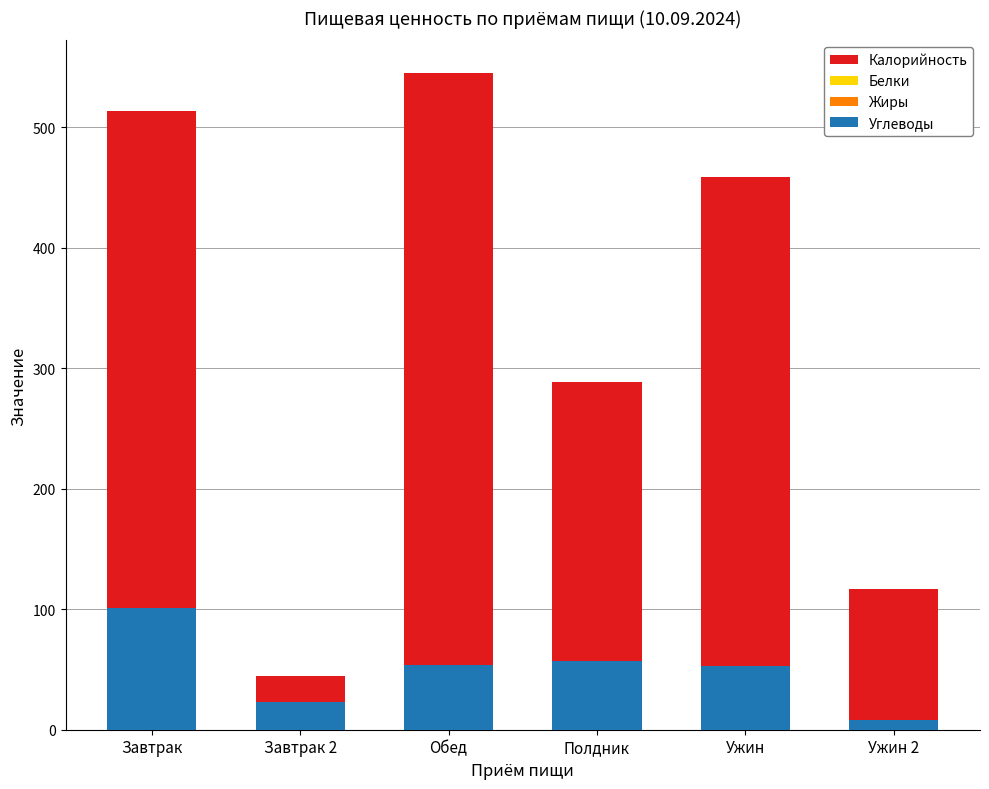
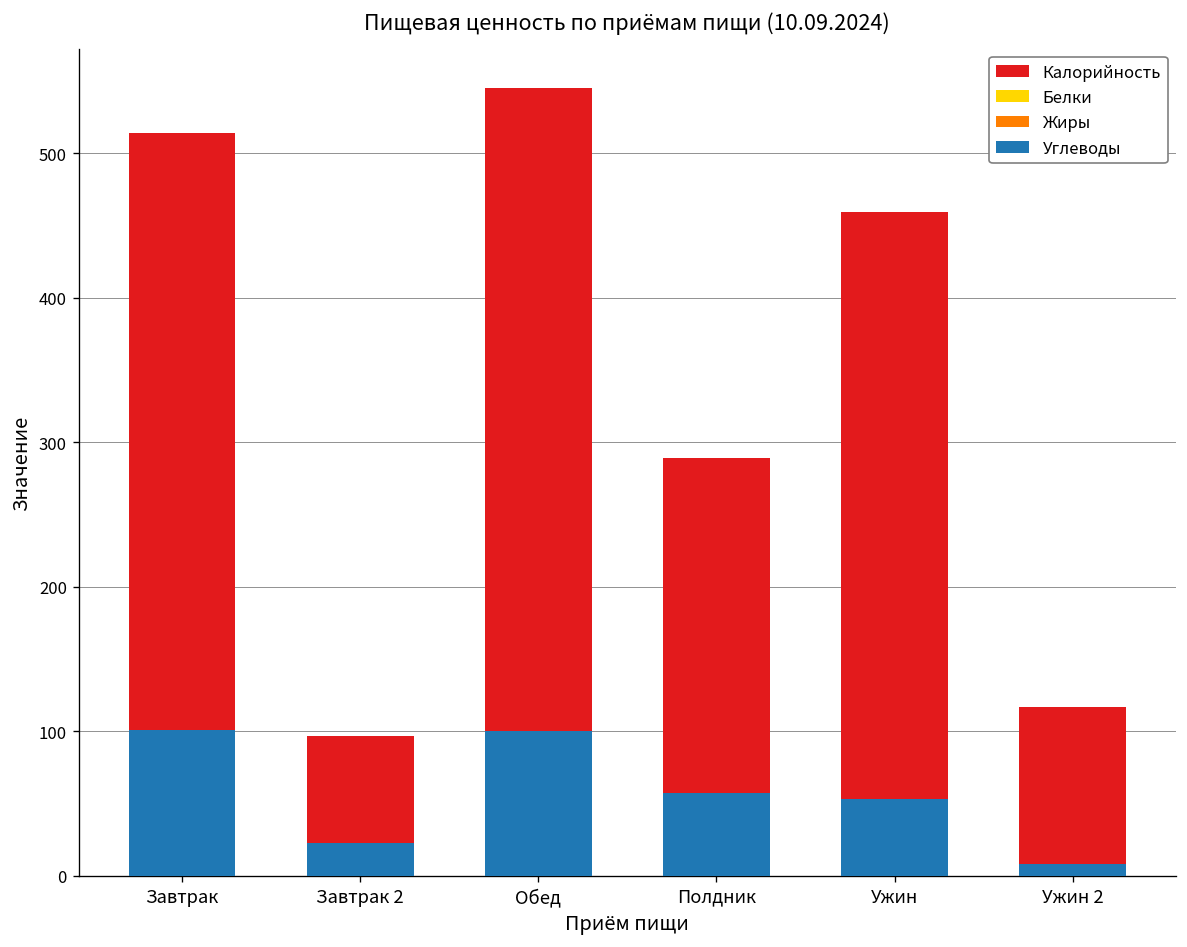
  {
    "Калорийность": {
      "Завтрак": 514,
-     "Завтрак 2": 45,
+     "Завтрак 2": 97,
      "Обед": 545,
      "Полдник": 289,
      "Ужин": 459,
      "Ужин 2": 117
    },
    "Углеводы": {
-     "Обед": 54
+     "Обед": 100
    }
  }
